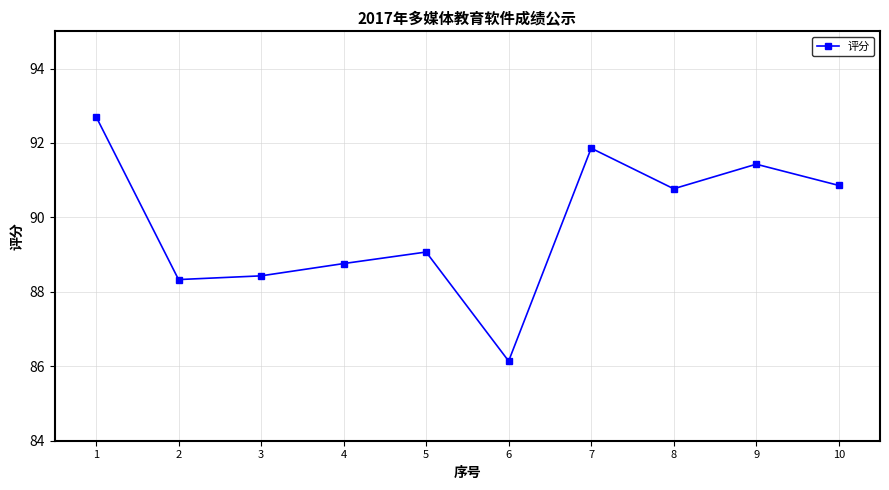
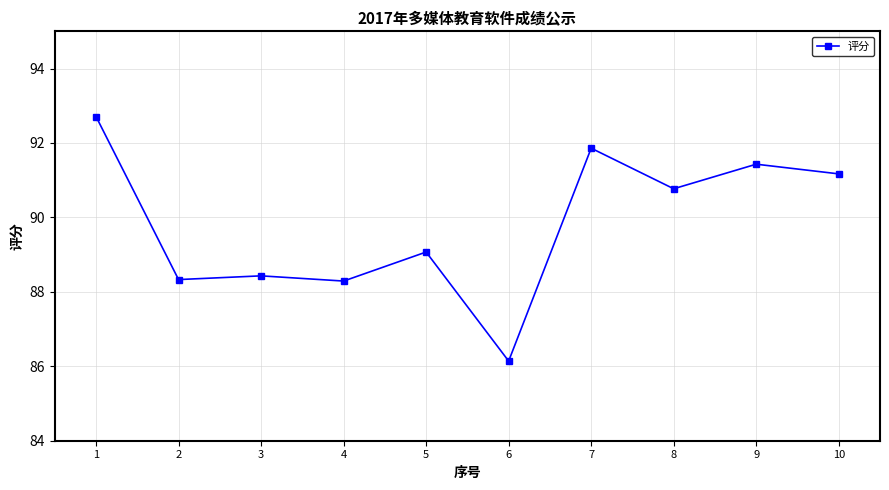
  {
    "1": 92.7,
    "2": 88.3,
    "3": 88.4,
-   "4": 88.8,
+   "4": 88.3,
    "5": 89.1,
    "6": 86.1,
    "7": 91.9,
    "8": 90.8,
    "9": 91.4,
-   "10": 90.9
+   "10": 91.2
  }
